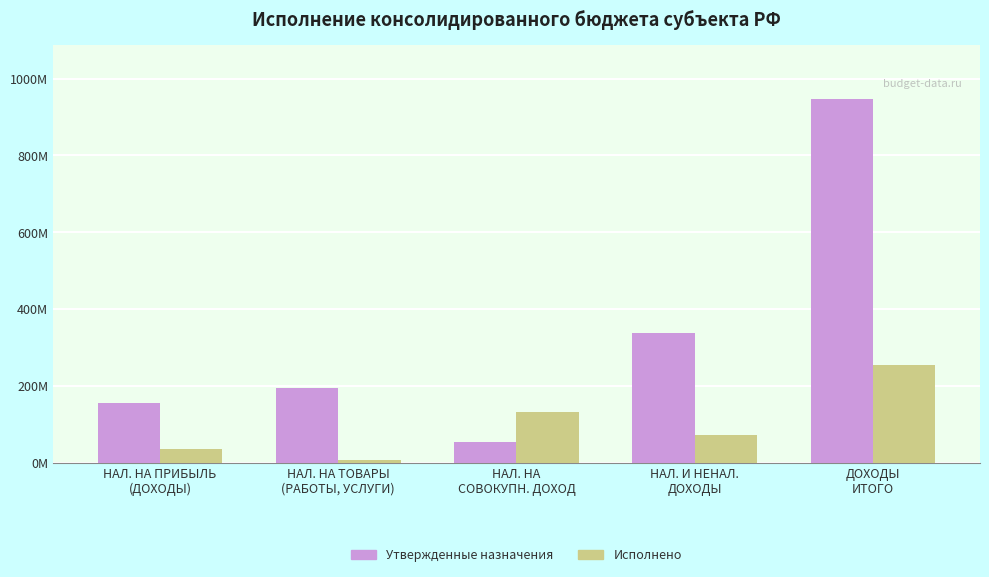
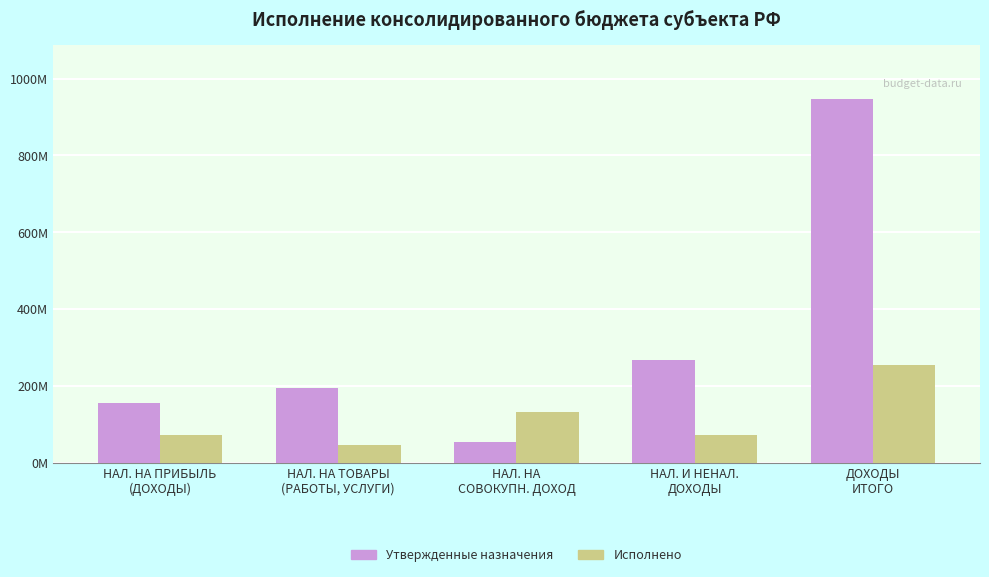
  {
    "Утвержденные назначения": {
      "НАЛ. НА ПРИБЫЛЬ (ДОХОДЫ)": 160000000,
      "НАЛ. НА ТОВАРЫ (РАБОТЫ, УСЛУГИ)": 190000000,
      "НАЛ. НА СОВОКУПН. ДОХОД": 50000000,
-     "НАЛ. И НЕНАЛ. ДОХОДЫ": 340000000,
+     "НАЛ. И НЕНАЛ. ДОХОДЫ": 270000000,
      "ДОХОДЫ ИТОГО": 950000000
    },
    "Исполнено": {
-     "НАЛ. НА ПРИБЫЛЬ (ДОХОДЫ)": 40000000,
-     "НАЛ. НА ТОВАРЫ (РАБОТЫ, УСЛУГИ)": 10000000,
+     "НАЛ. НА ПРИБЫЛЬ (ДОХОДЫ)": 70000000,
+     "НАЛ. НА ТОВАРЫ (РАБОТЫ, УСЛУГИ)": 50000000,
      "НАЛ. НА СОВОКУПН. ДОХОД": 130000000,
      "НАЛ. И НЕНАЛ. ДОХОДЫ": 70000000,
      "ДОХОДЫ ИТОГО": 250000000
    }
  }
